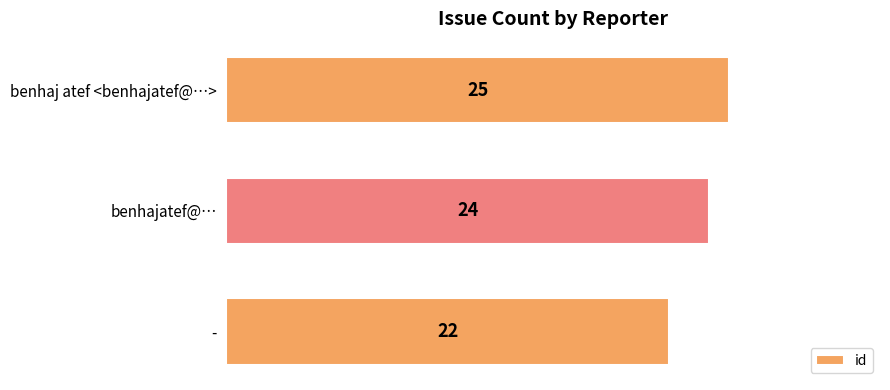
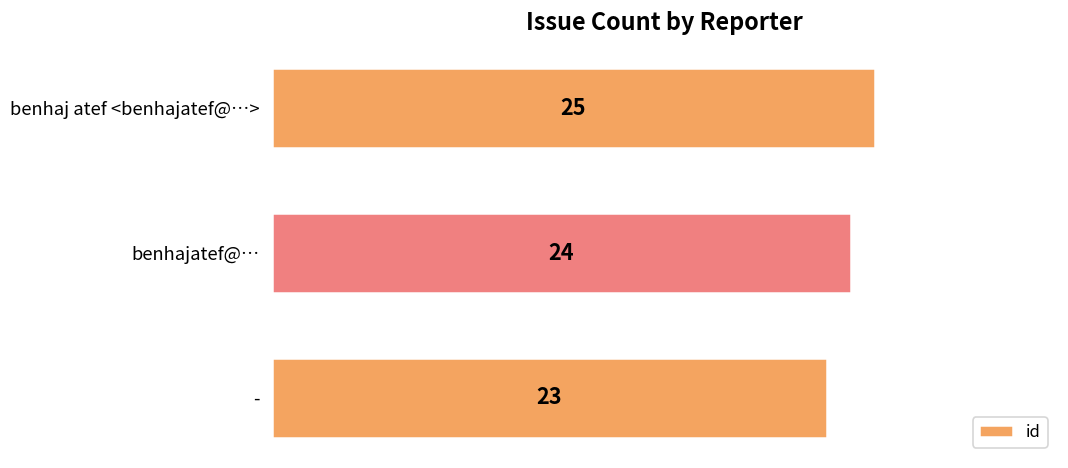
  {
    "benhaj atef <benhajatef@…>": 25,
    "benhajatef@…": 24,
-   "-": 22
+   "-": 23
  }
